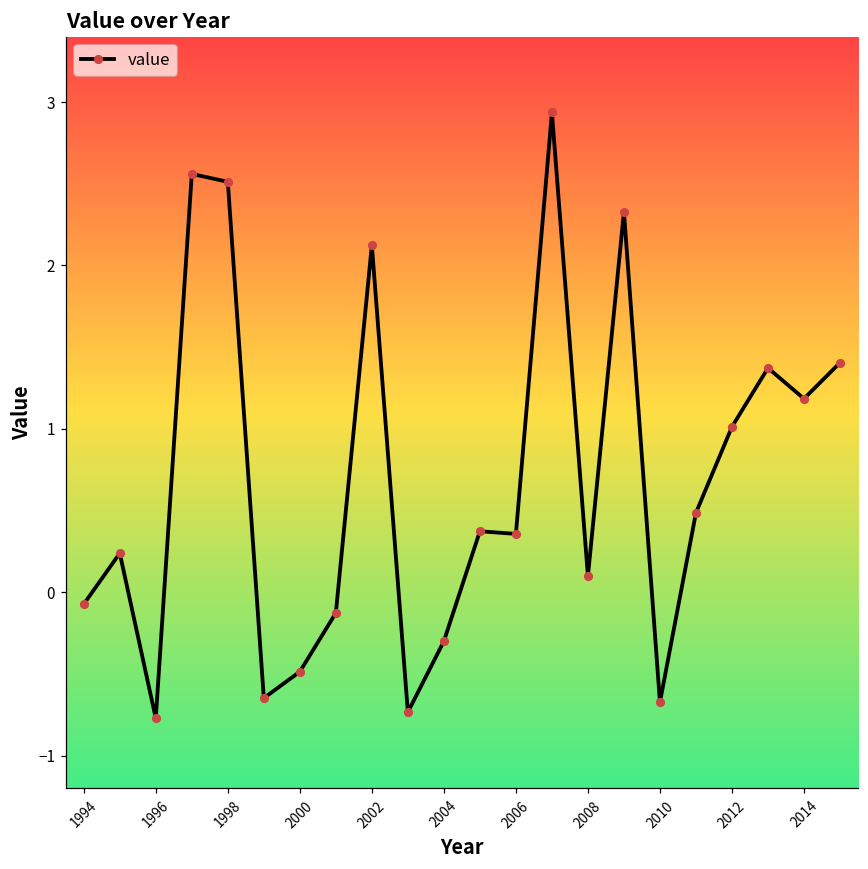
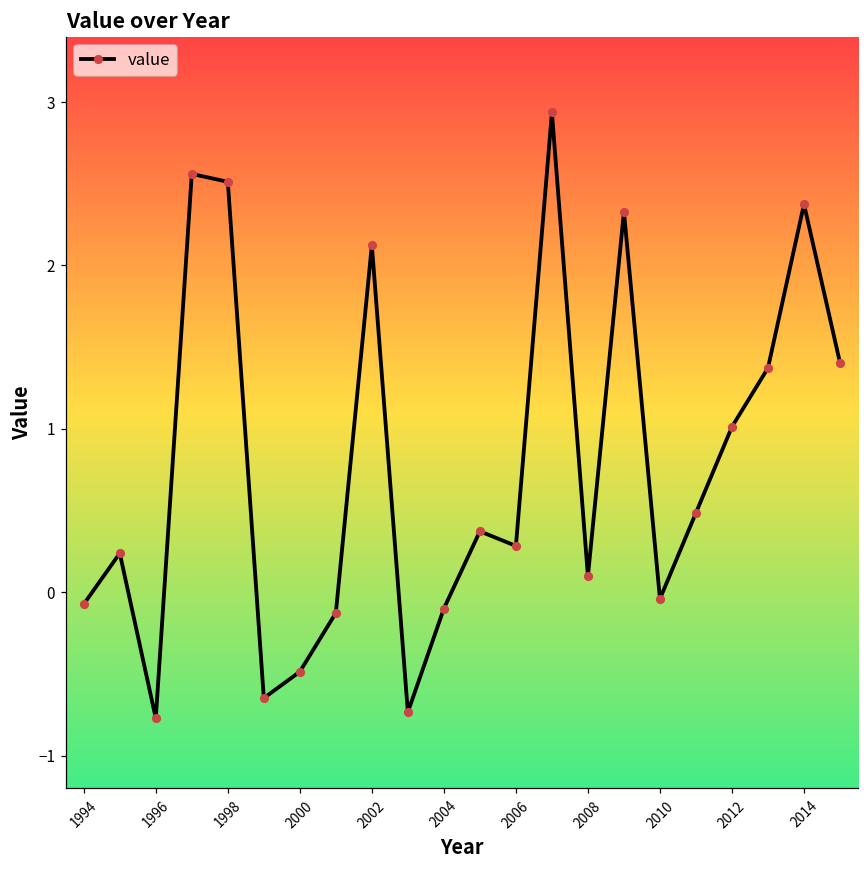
  {
    "1994": -0.07,
    "1996": -0.77,
    "1998": 2.51,
    "2000": -0.49,
    "2002": 2.12,
-   "2004": -0.30,
-   "2006": 0.36,
+   "2004": -0.10,
+   "2006": 0.28,
    "2008": 0.10,
-   "2010": -0.67,
+   "2010": -0.04,
    "2012": 1.01,
-   "2014": 1.18
+   "2014": 2.37
  }
